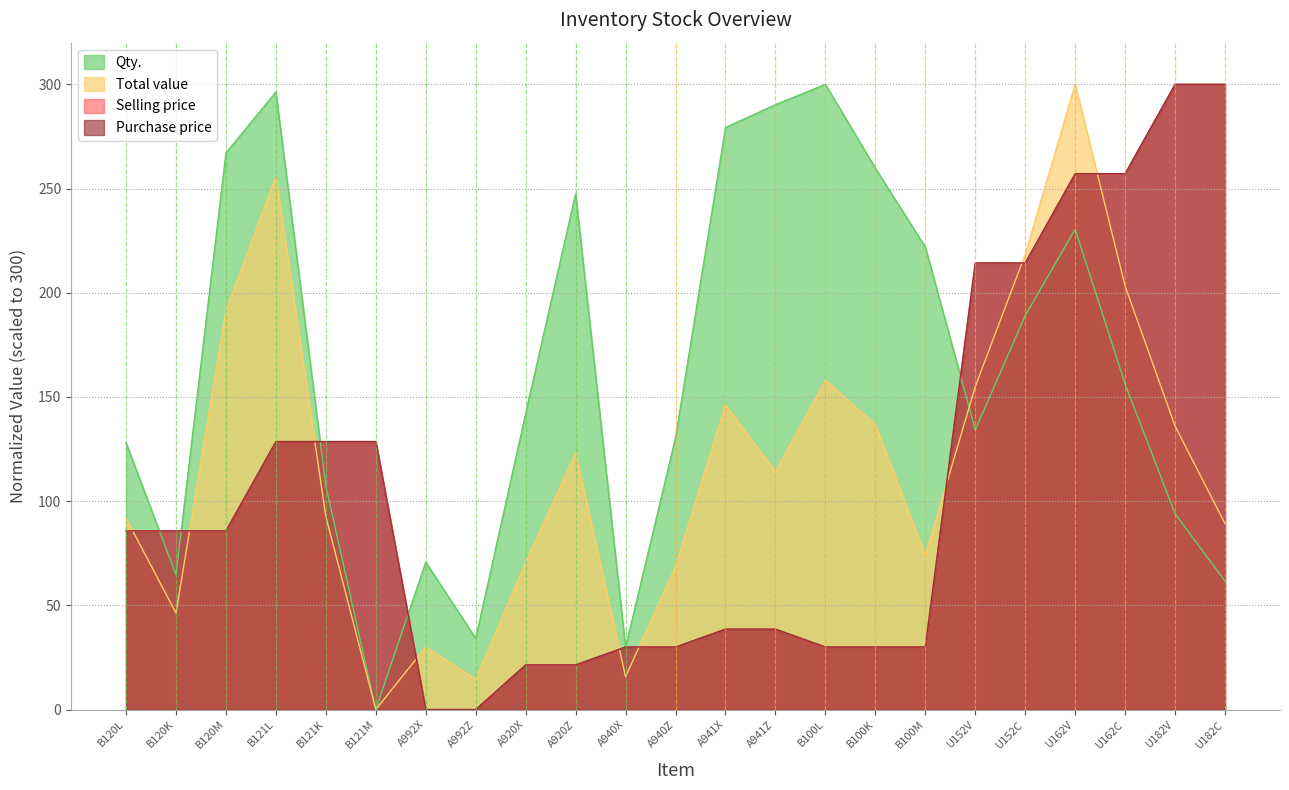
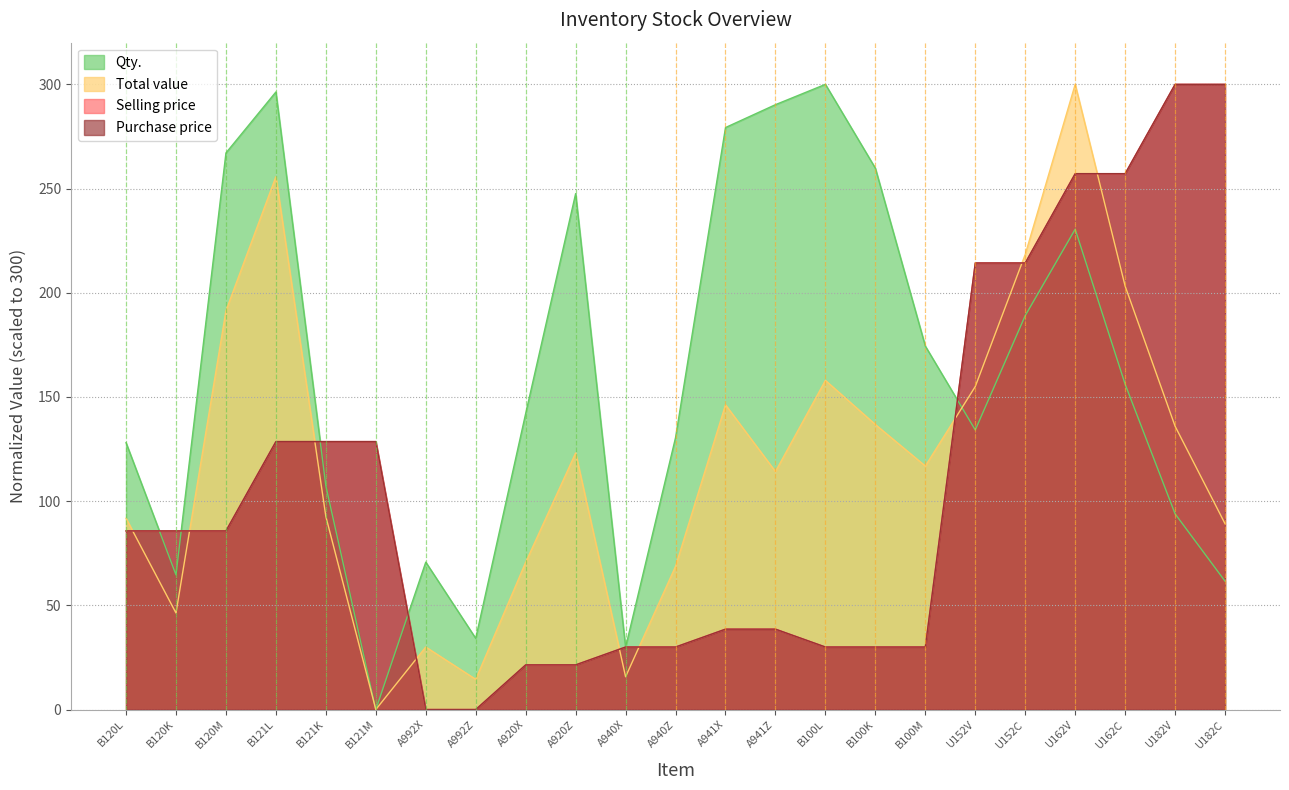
  {
    "Qty.": {
      "B120L": 128,
      "B120K": 65,
      "B120M": 267,
      "B121L": 296,
      "B121K": 107,
      "A992X": 71,
      "A992Z": 34,
      "A920X": 142,
      "A920Z": 248,
      "A940Z": 130,
      "A941X": 279,
      "A941Z": 290,
      "B100L": 300,
      "B100K": 260,
-     "B100M": 222,
+     "B100M": 174,
      "U152V": 134,
      "U152C": 189,
      "U162V": 230,
      "U162C": 156,
      "U182V": 94,
      "U182C": 62
    },
    "Total value": {
      "B120L": 92,
      "B120K": 46,
      "B120M": 191,
      "B121L": 256,
      "B121K": 93,
      "A992X": 30,
      "A992Z": 14,
      "A920X": 71,
      "A920Z": 123,
      "A940X": 16,
      "A940Z": 69,
      "A941X": 146,
      "A941Z": 114,
      "B100L": 158,
      "B100K": 137,
-     "B100M": 74,
+     "B100M": 117,
      "U152V": 155,
      "U152C": 218,
      "U162V": 300,
      "U162C": 203,
      "U182V": 136,
      "U182C": 89
    },
    "Purchase price": {
      "B120L": 86,
      "B120K": 86,
      "B120M": 86,
      "B121L": 129,
      "B121K": 129,
      "B121M": 129,
      "A992X": 0,
      "A992Z": 0,
      "A920X": 21,
      "A920Z": 21,
      "A940Z": 30,
      "A941X": 39,
      "A941Z": 39,
      "B100L": 30,
      "B100K": 30,
      "B100M": 30,
      "U152V": 214,
      "U152C": 214,
      "U162V": 257,
      "U162C": 257,
      "U182V": 300,
      "U182C": 300
    }
  }
